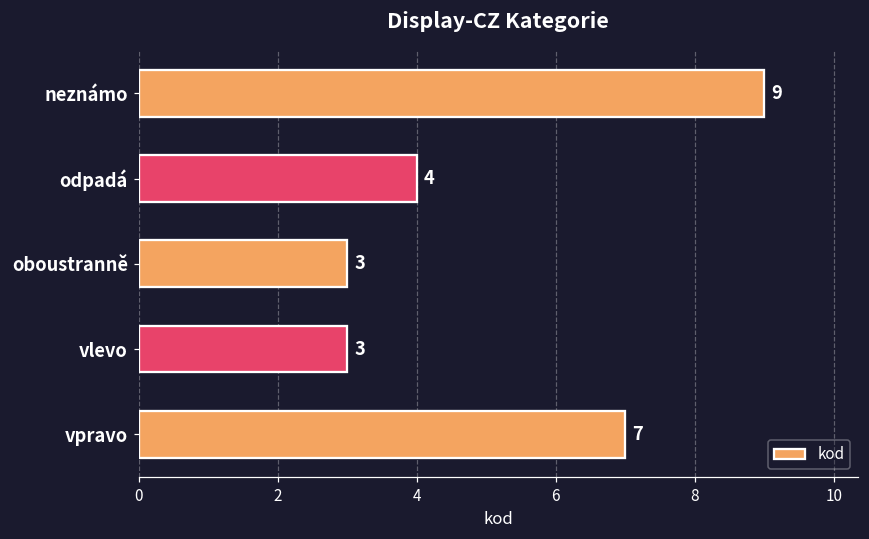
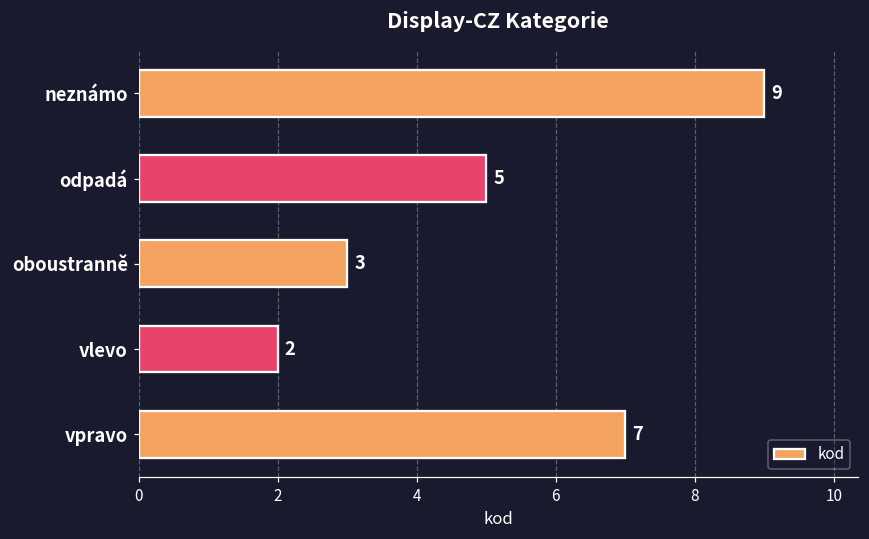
  {
    "neznámo": 9,
-   "odpadá": 4,
+   "odpadá": 5,
    "oboustranně": 3,
-   "vlevo": 3,
+   "vlevo": 2,
    "vpravo": 7
  }
